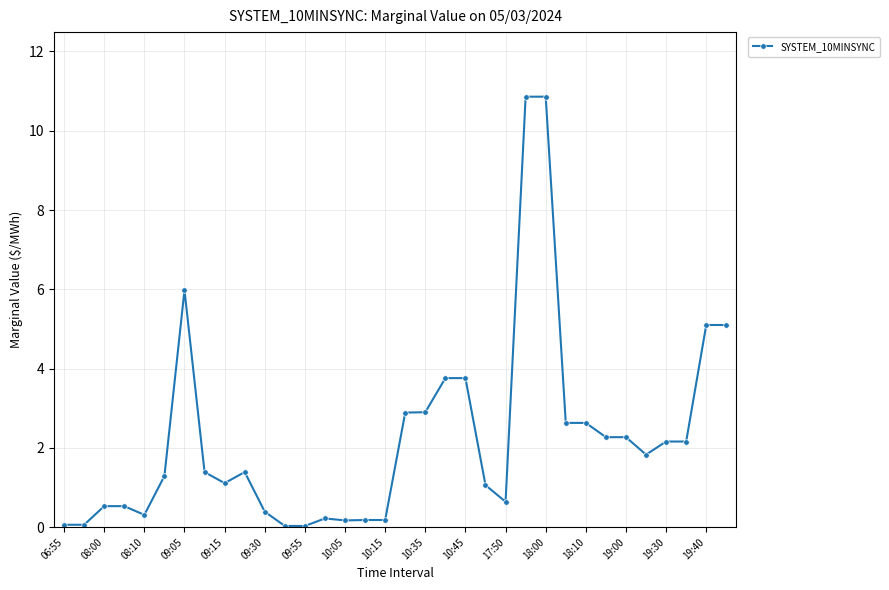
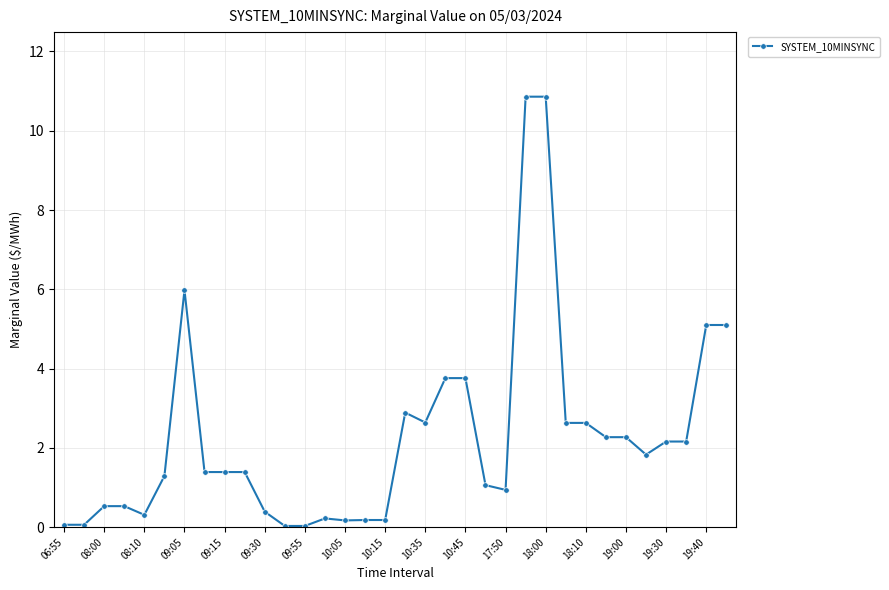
  {
    "06:55": 0.1,
    "08:00": 0.5,
    "08:10": 0.3,
    "09:05": 6.0,
-   "09:15": 1.1,
+   "09:15": 1.4,
    "09:30": 0.4,
    "09:55": 0.0,
    "10:05": 0.2,
    "10:15": 0.2,
-   "10:35": 2.9,
+   "10:35": 2.6,
    "10:45": 3.8,
-   "17:50": 0.6,
+   "17:50": 0.9,
    "18:00": 10.9,
    "18:10": 2.6,
    "19:00": 2.3,
    "19:30": 2.2,
    "19:40": 5.1
  }
